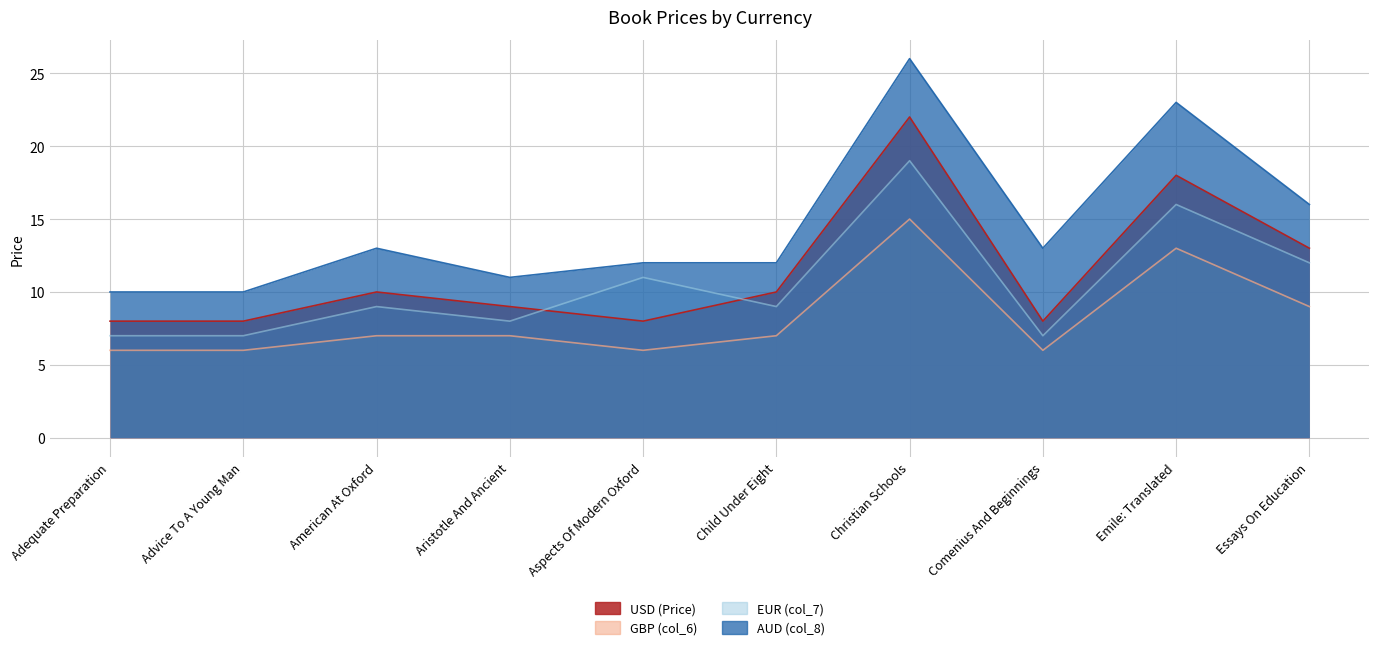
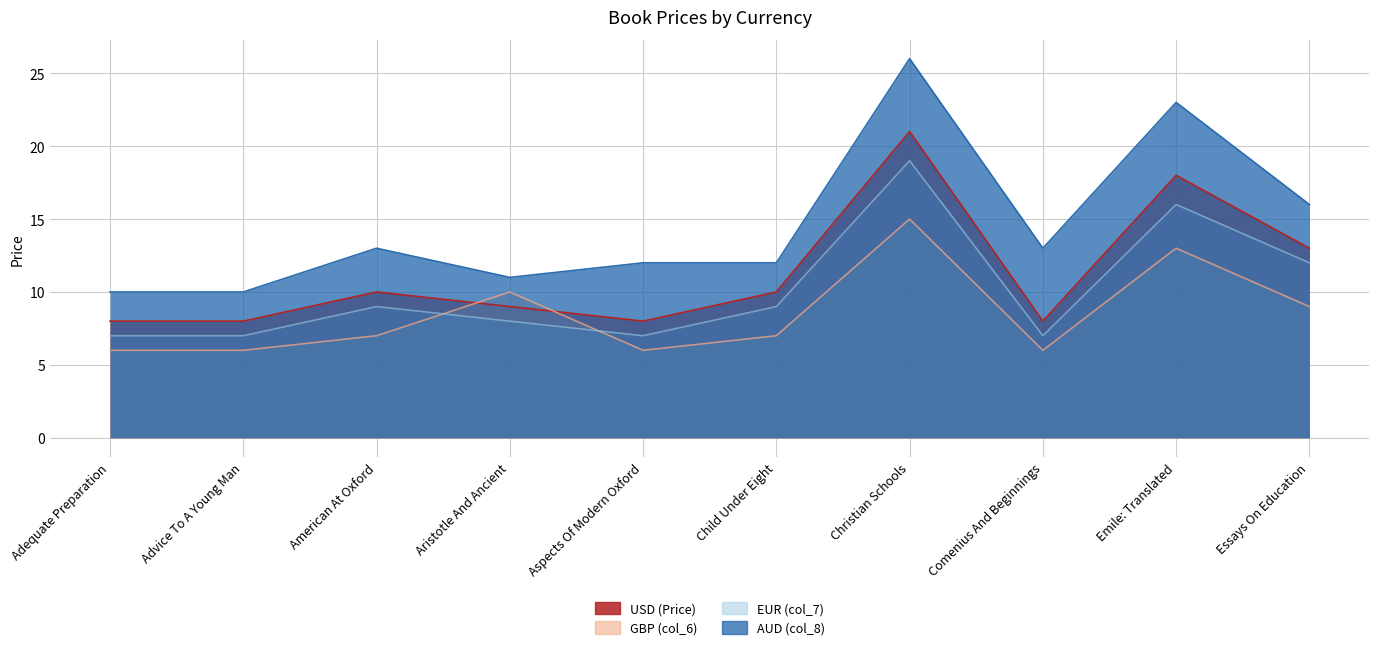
  {
    "USD (Price)": {
      "Adequate Preparation": 8,
      "Advice To A Young Man": 8,
      "American At Oxford": 10,
      "Aristotle And Ancient": 9,
      "Aspects Of Modern Oxford": 8,
      "Child Under Eight": 10,
-     "Christian Schools": 22,
+     "Christian Schools": 21,
      "Comenius And Beginnings": 8,
      "Emile: Translated": 18,
      "Essays On Education": 13
    },
    "GBP (col_6)": {
      "Adequate Preparation": 6,
      "Advice To A Young Man": 6,
      "American At Oxford": 7,
-     "Aristotle And Ancient": 7,
+     "Aristotle And Ancient": 10,
      "Aspects Of Modern Oxford": 6,
      "Child Under Eight": 7,
      "Christian Schools": 15,
      "Comenius And Beginnings": 6,
      "Emile: Translated": 13,
      "Essays On Education": 9
    },
    "EUR (col_7)": {
      "Adequate Preparation": 7,
      "Advice To A Young Man": 7,
      "American At Oxford": 9,
      "Aristotle And Ancient": 8,
-     "Aspects Of Modern Oxford": 11,
+     "Aspects Of Modern Oxford": 7,
      "Child Under Eight": 9,
      "Christian Schools": 19,
      "Comenius And Beginnings": 7,
      "Emile: Translated": 16,
      "Essays On Education": 12
    },
    "AUD (col_8)": {
      "Adequate Preparation": 10,
      "Advice To A Young Man": 10,
      "American At Oxford": 13,
      "Aristotle And Ancient": 11,
      "Aspects Of Modern Oxford": 12,
      "Child Under Eight": 12,
      "Christian Schools": 26,
      "Comenius And Beginnings": 13,
      "Emile: Translated": 23,
      "Essays On Education": 16
    }
  }
